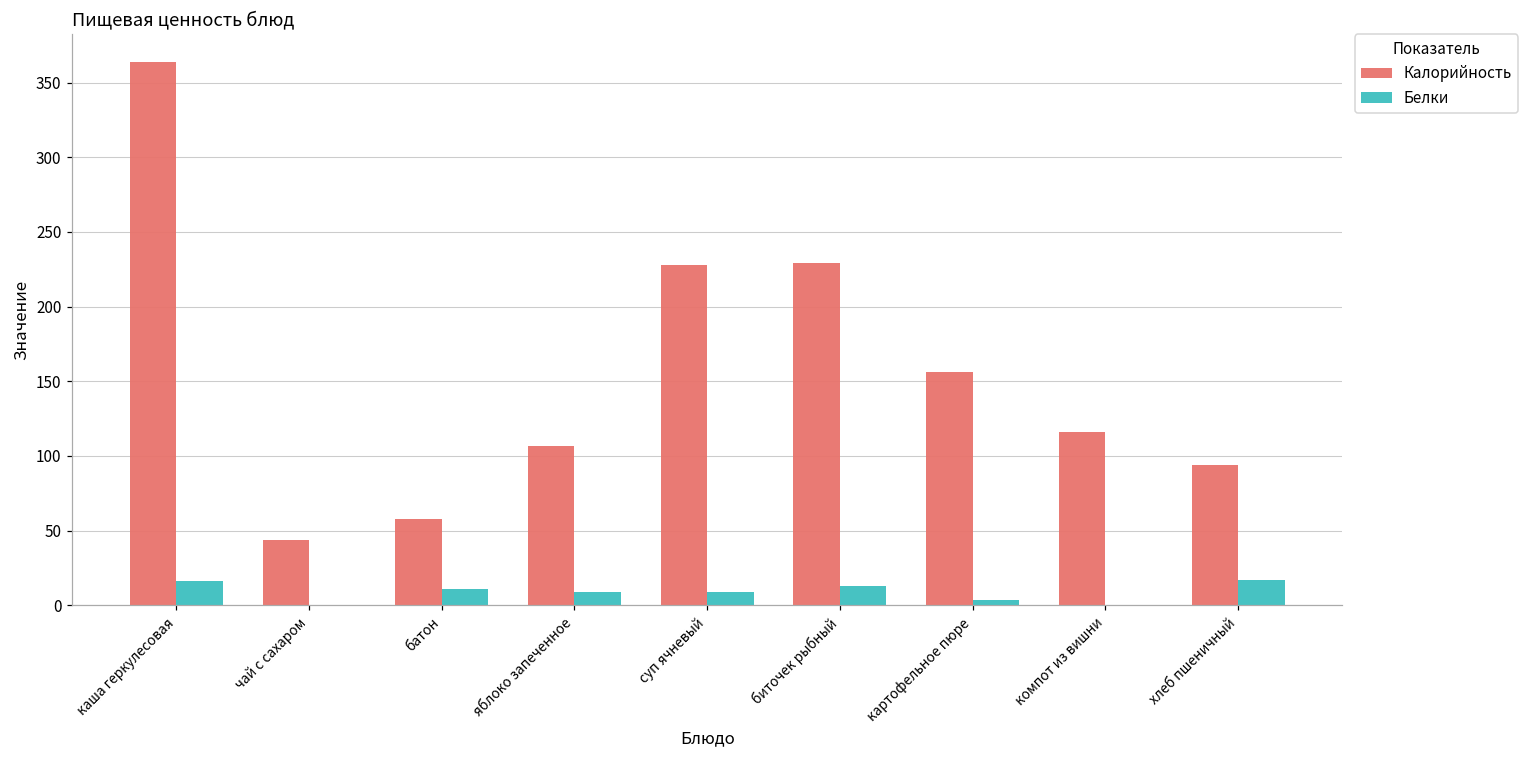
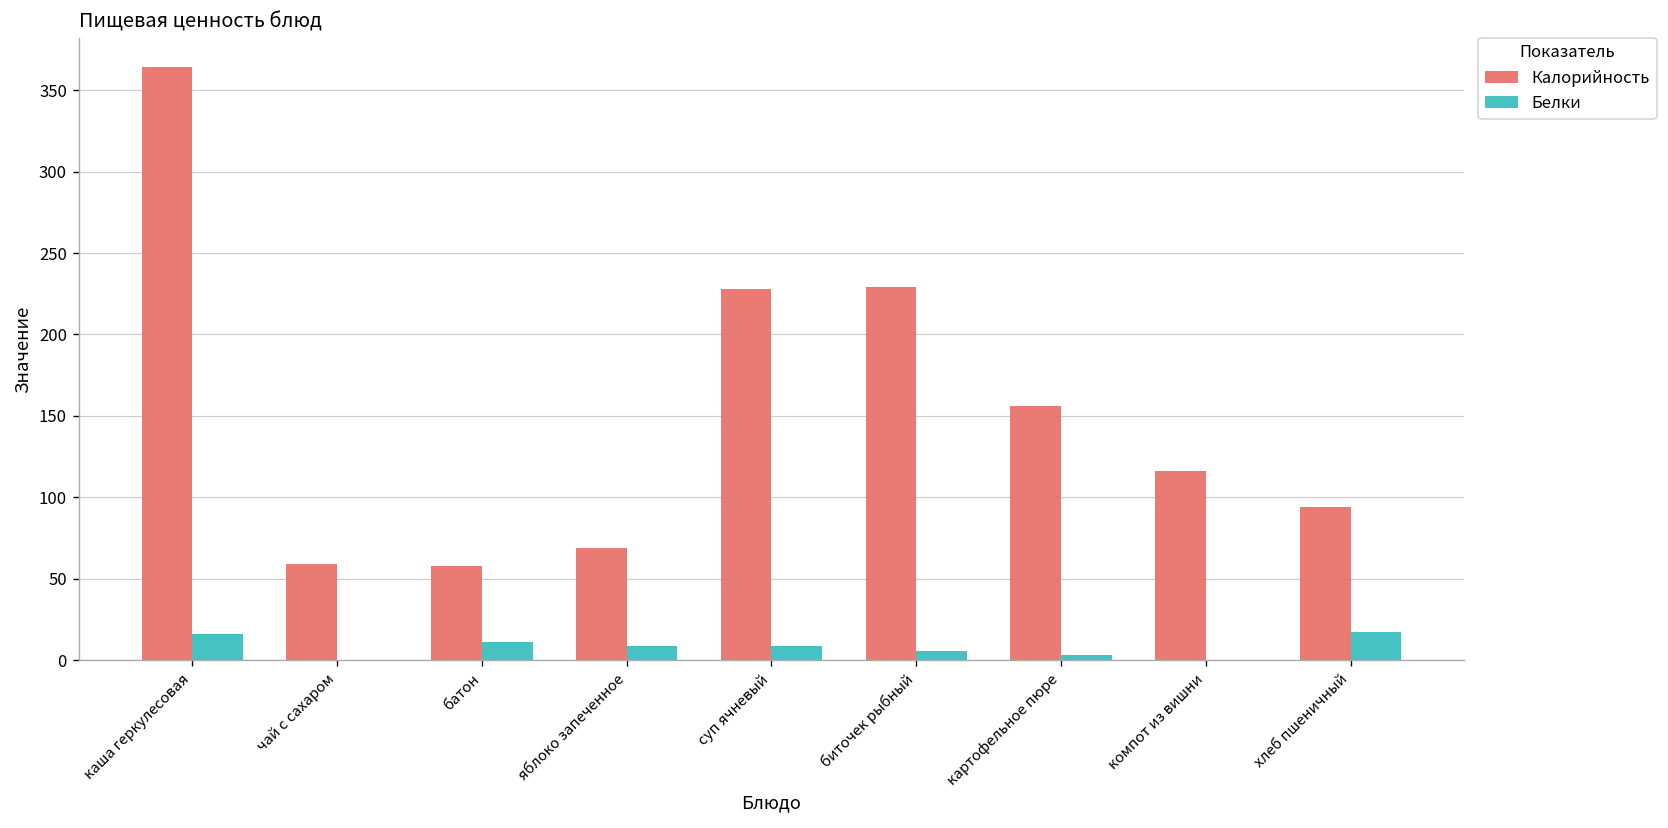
  {
    "Калорийность": {
      "каша геркулесовая": 364,
-     "чай с сахаром": 44,
+     "чай с сахаром": 59,
      "батон": 58,
-     "яблоко запеченное": 107,
+     "яблоко запеченное": 69,
      "суп ячневый": 228,
      "биточек рыбный": 229,
      "картофельное пюре": 156,
      "компот из вишни": 116,
      "хлеб пшеничный": 94
    },
    "Белки": {
      "каша геркулесовая": 16,
      "батон": 11,
      "яблоко запеченное": 9,
      "суп ячневый": 9,
-     "биточек рыбный": 13,
+     "биточек рыбный": 6,
      "картофельное пюре": 3,
      "хлеб пшеничный": 17
    }
  }
